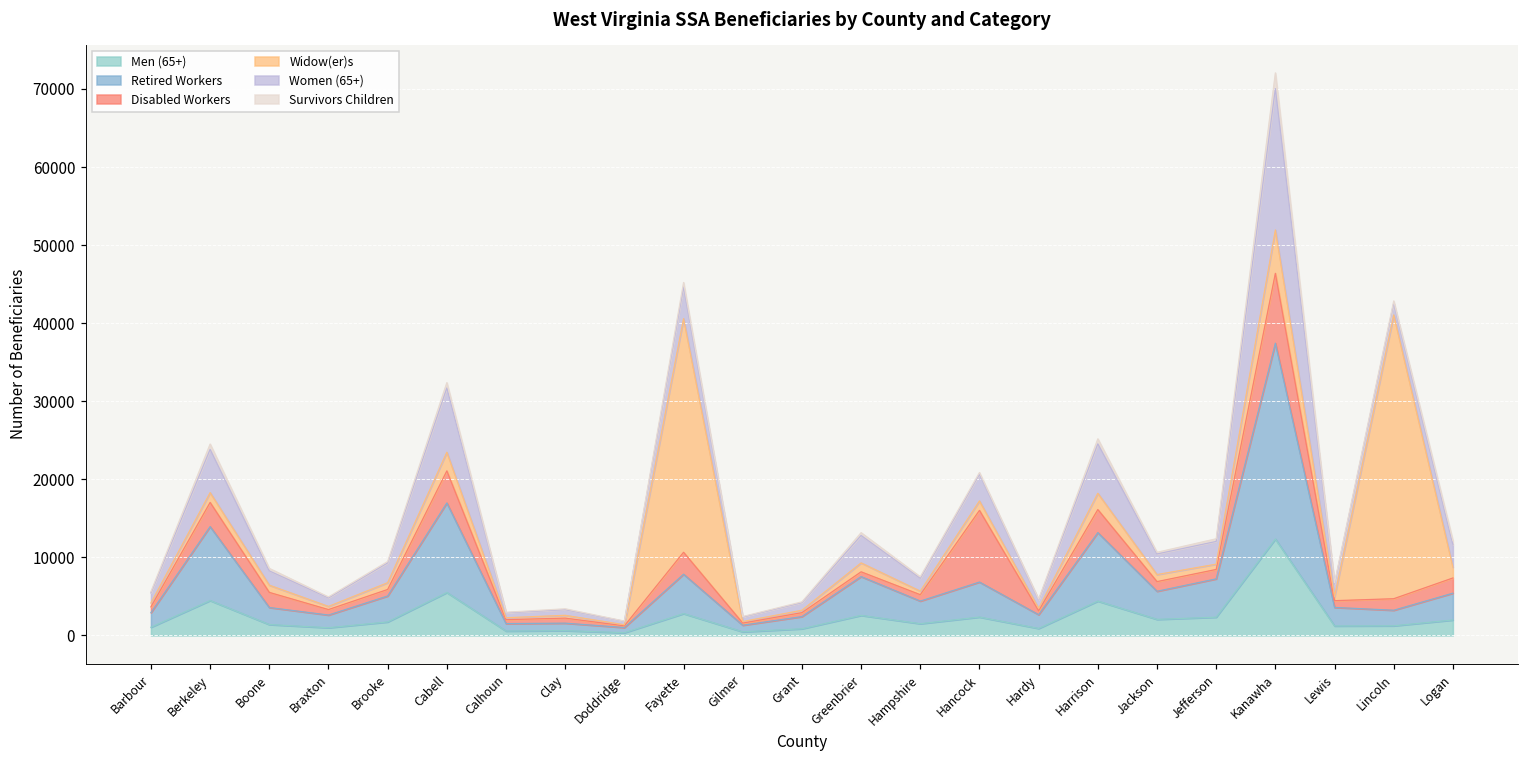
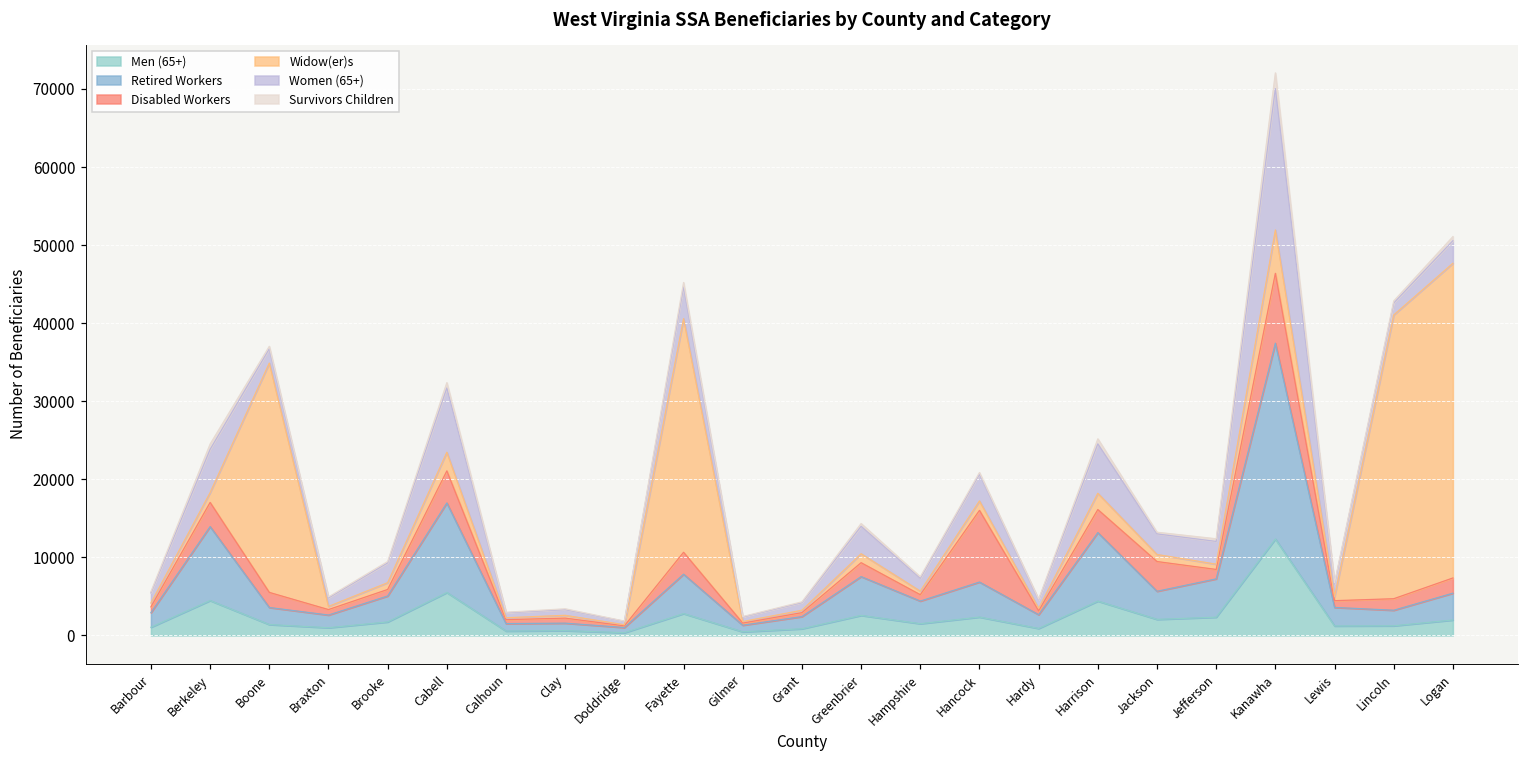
  {
    "Disabled Workers": {
      "Barbour": 1000,
      "Berkeley": 3000,
      "Boone": 2000,
      "Braxton": 1000,
      "Brooke": 1000,
      "Cabell": 4000,
      "Fayette": 3000,
-     "Greenbrier": 1000,
+     "Greenbrier": 2000,
      "Hampshire": 1000,
      "Hancock": 9000,
      "Harrison": 3000,
-     "Jackson": 1000,
+     "Jackson": 4000,
      "Jefferson": 1000,
      "Kanawha": 9000,
      "Lewis": 1000,
      "Lincoln": 1000,
      "Logan": 2000
    },
    "Widow(er)s": {
      "Barbour": 0,
      "Berkeley": 1000,
-     "Boone": 1000,
+     "Boone": 29000,
      "Braxton": 0,
      "Brooke": 1000,
      "Cabell": 2000,
      "Fayette": 30000,
      "Greenbrier": 1000,
      "Hampshire": 0,
      "Hancock": 1000,
      "Harrison": 2000,
      "Jackson": 1000,
      "Jefferson": 1000,
      "Kanawha": 6000,
      "Lewis": 1000,
      "Lincoln": 36000,
-     "Logan": 1000
+     "Logan": 40000
    }
  }
